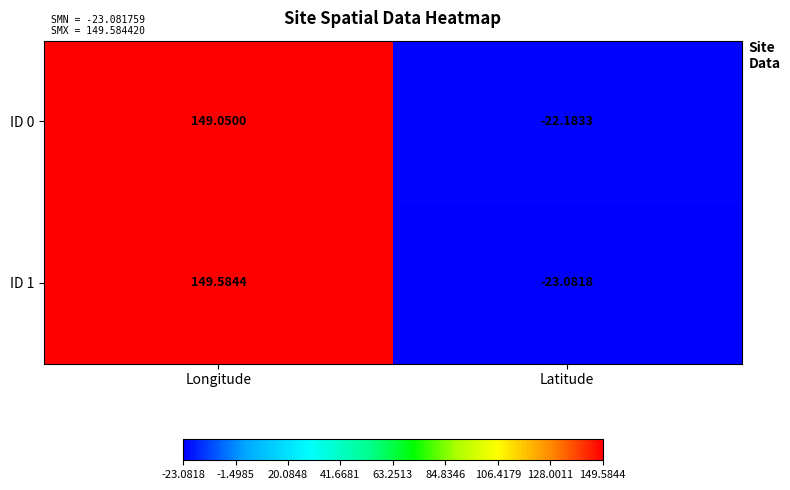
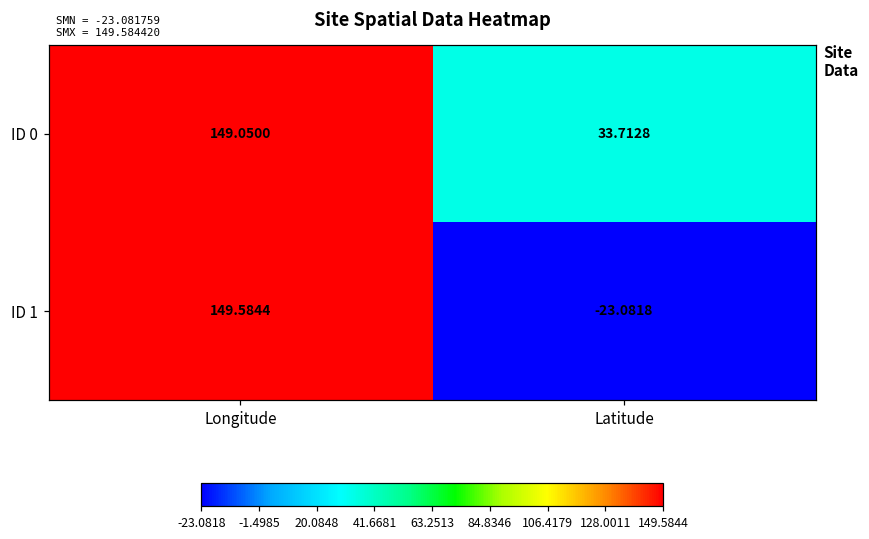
  {
    "ID 0": {
      "Longitude": 149.0500,
-     "Latitude": -22.1833
+     "Latitude": 33.7128
    },
    "ID 1": {
      "Longitude": 149.5844,
      "Latitude": -23.0818
    }
  }
